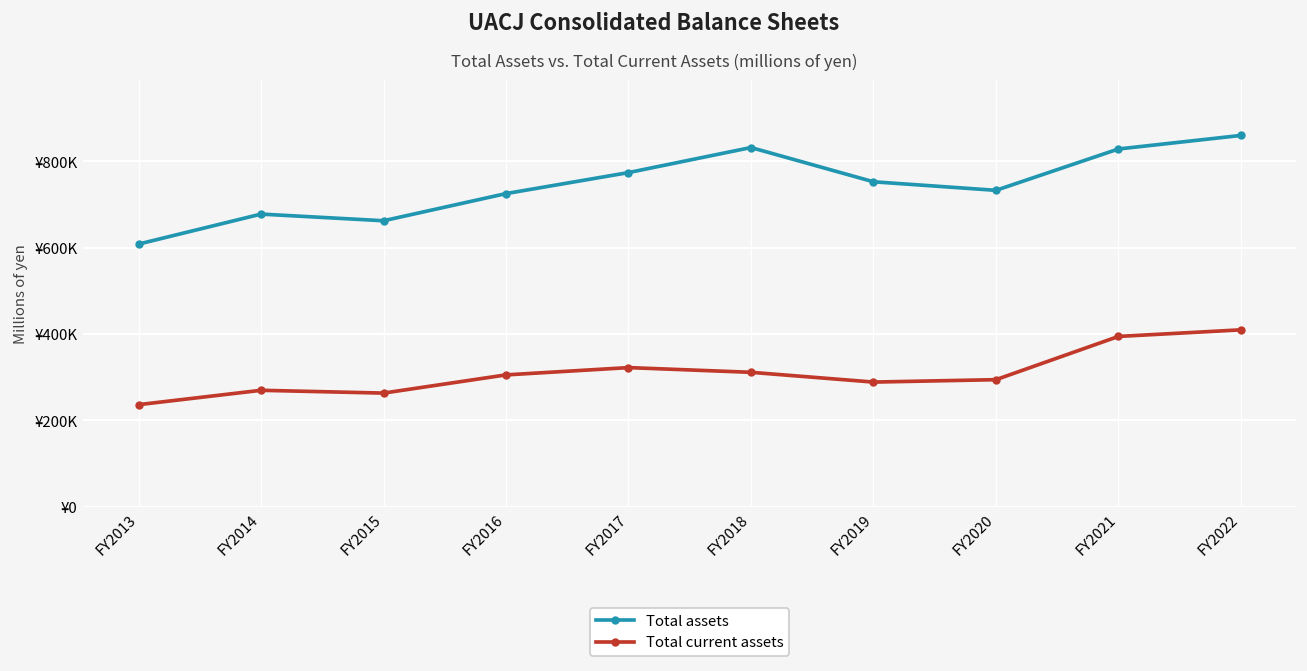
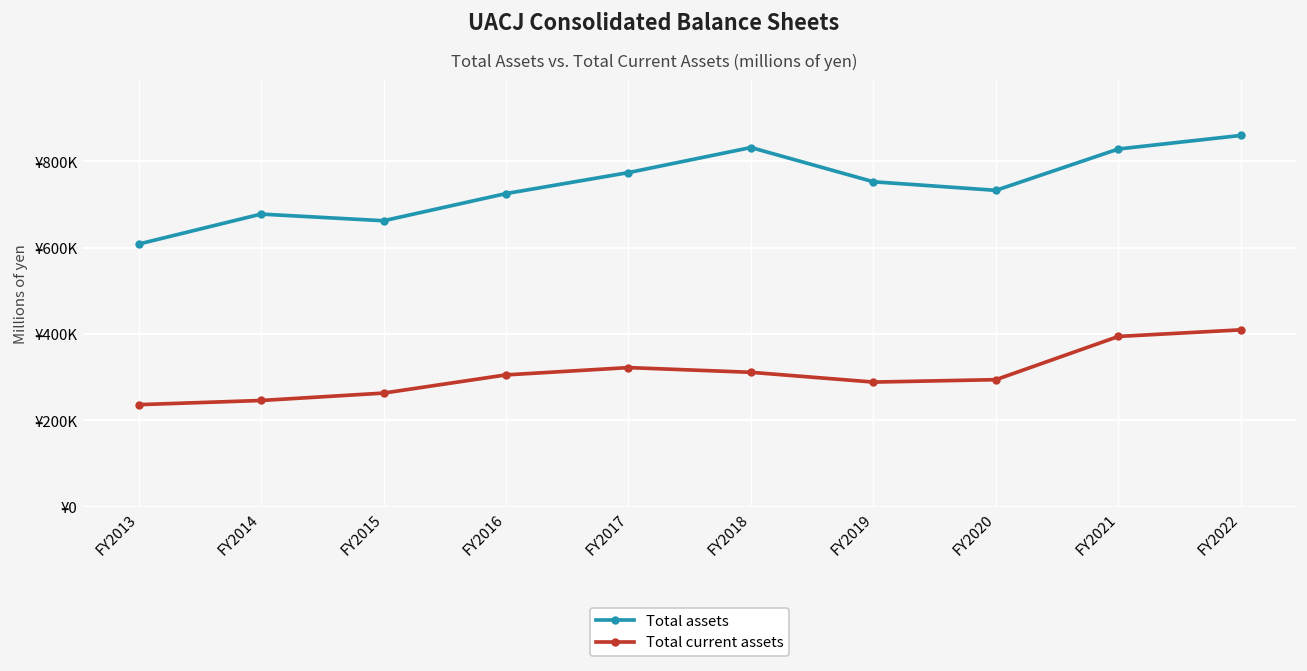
  {
    "Total assets": {
      "FY2013": "¥610000",
      "FY2014": "¥680000",
      "FY2015": "¥660000",
      "FY2016": "¥730000",
      "FY2017": "¥770000",
      "FY2018": "¥830000",
      "FY2019": "¥750000",
      "FY2020": "¥730000",
      "FY2021": "¥830000",
      "FY2022": "¥860000"
    },
    "Total current assets": {
      "FY2013": "¥240000",
-     "FY2014": "¥270000",
+     "FY2014": "¥250000",
      "FY2015": "¥260000",
      "FY2016": "¥310000",
      "FY2017": "¥320000",
      "FY2018": "¥310000",
      "FY2019": "¥290000",
      "FY2020": "¥290000",
      "FY2021": "¥390000",
      "FY2022": "¥410000"
    }
  }
